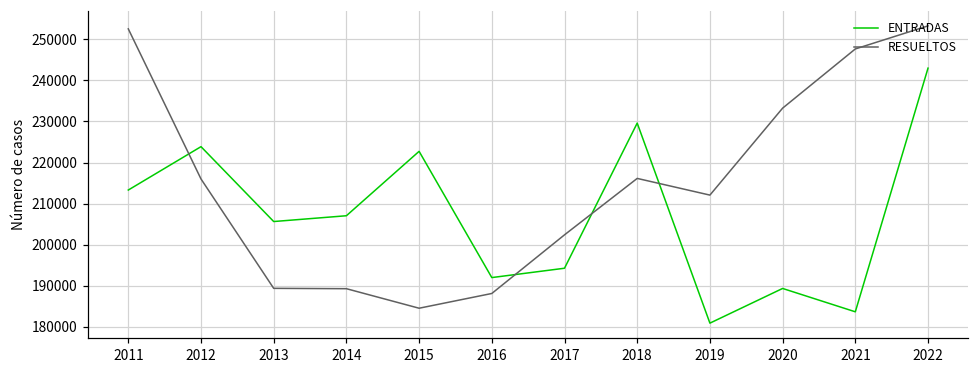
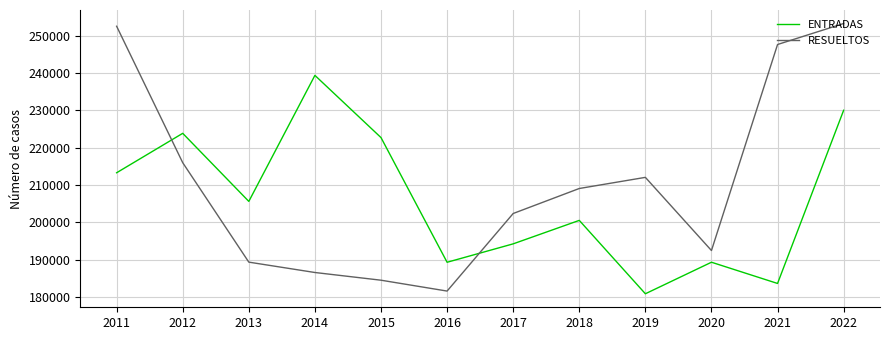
  {
    "ENTRADAS": {
      "2011": 213000,
      "2012": 224000,
      "2013": 206000,
-     "2014": 207000,
+     "2014": 239000,
      "2015": 223000,
-     "2016": 192000,
+     "2016": 189000,
      "2017": 194000,
-     "2018": 230000,
+     "2018": 201000,
      "2019": 181000,
      "2020": 189000,
      "2021": 184000,
-     "2022": 243000
+     "2022": 230000
    },
    "RESUELTOS": {
      "2011": 253000,
      "2012": 216000,
      "2013": 189000,
-     "2014": 189000,
+     "2014": 187000,
      "2015": 185000,
-     "2016": 188000,
+     "2016": 182000,
      "2017": 202000,
-     "2018": 216000,
+     "2018": 209000,
      "2019": 212000,
-     "2020": 233000,
+     "2020": 192000,
      "2021": 248000,
      "2022": 253000
    }
  }
